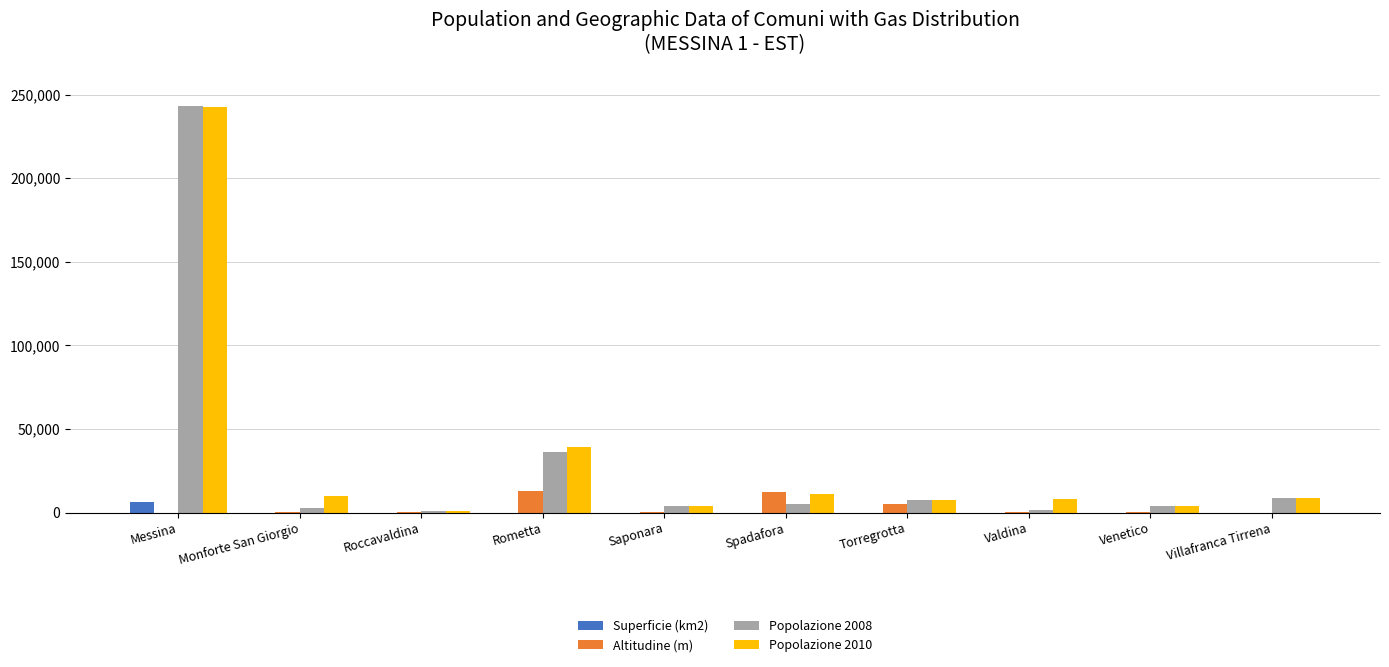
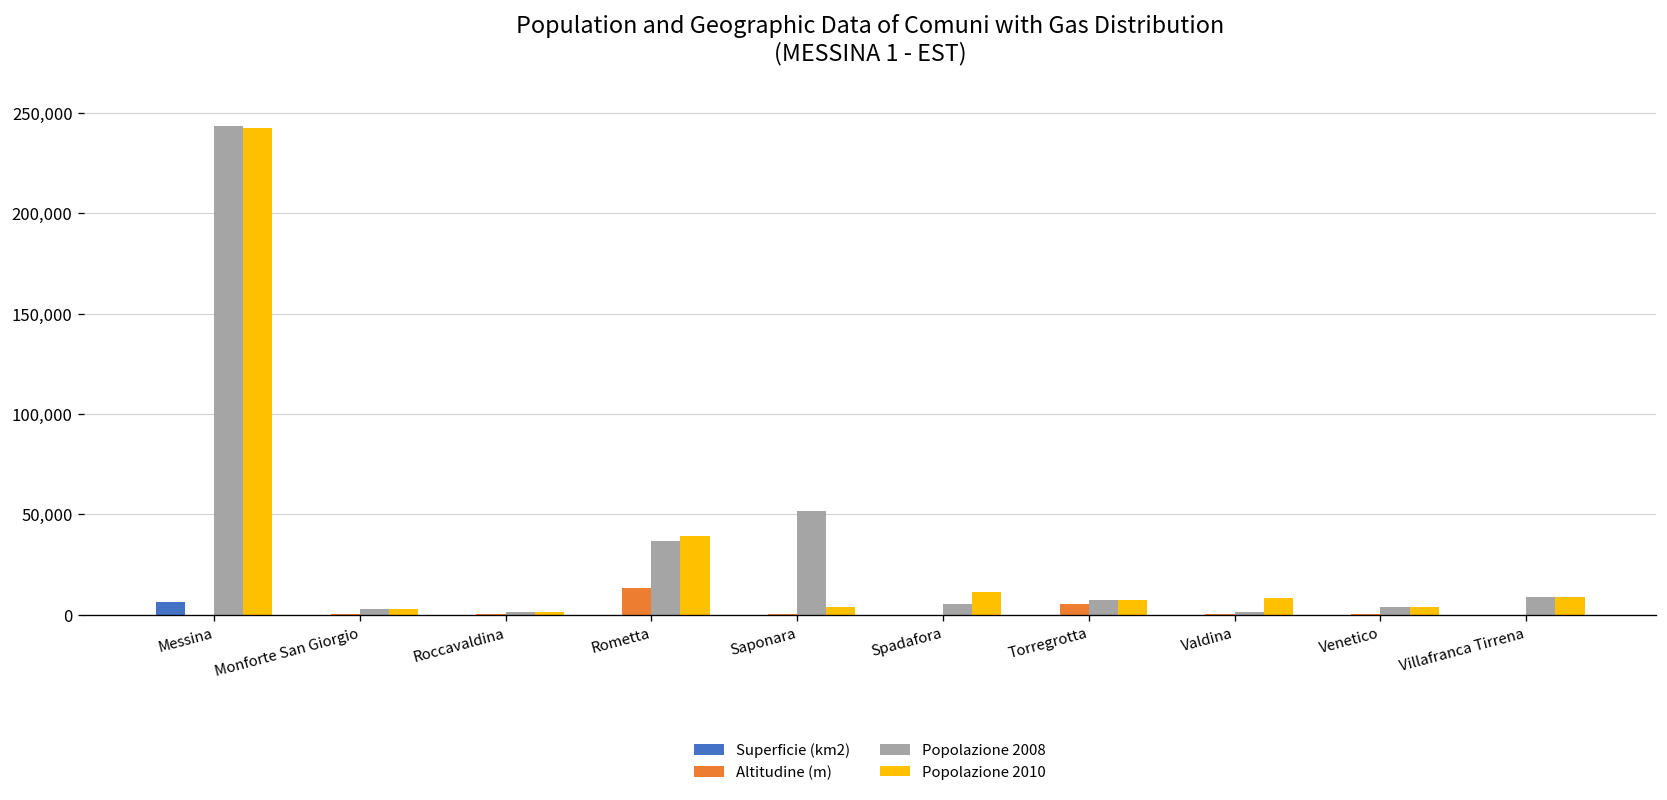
  {
    "Superficie (km2)": {
      "Messina": "6,000"
    },
    "Altitudine (m)": {
      "Rometta": "13,000",
-     "Spadafora": "12,000",
+     "Spadafora": "0",
      "Torregrotta": "5,000"
    },
    "Popolazione 2008": {
      "Messina": "243,000",
      "Monforte San Giorgio": "3,000",
      "Rometta": "37,000",
-     "Saponara": "4,000",
+     "Saponara": "52,000",
      "Spadafora": "5,000",
      "Torregrotta": "7,000",
      "Venetico": "4,000",
      "Villafranca Tirrena": "9,000"
    },
    "Popolazione 2010": {
      "Messina": "243,000",
-     "Monforte San Giorgio": "10,000",
+     "Monforte San Giorgio": "3,000",
      "Rometta": "39,000",
      "Saponara": "4,000",
      "Spadafora": "11,000",
      "Torregrotta": "7,000",
      "Valdina": "8,000",
      "Venetico": "4,000",
      "Villafranca Tirrena": "9,000"
    }
  }
